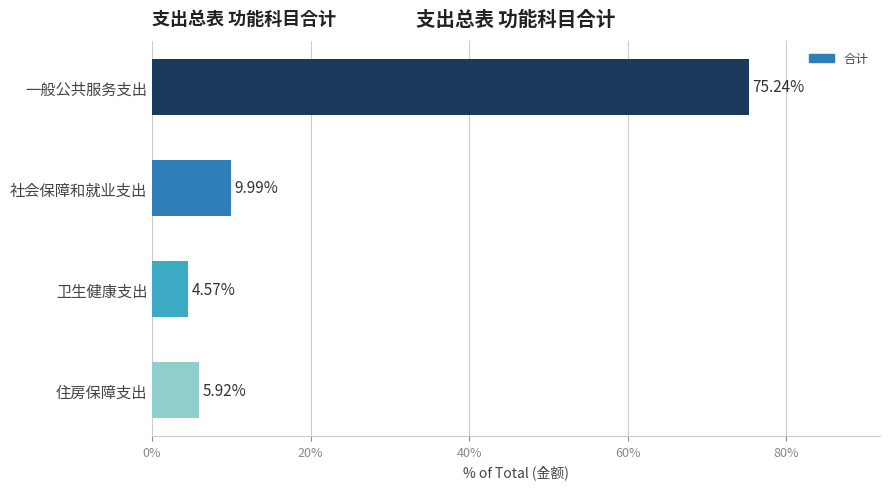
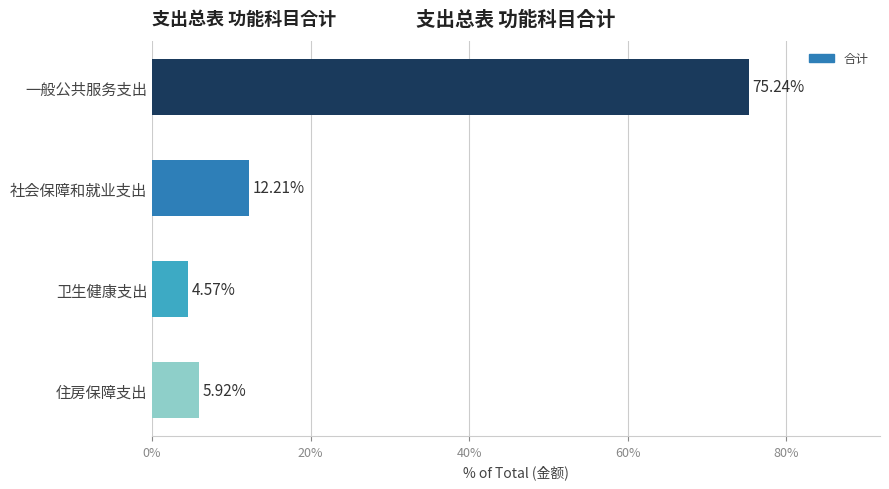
  {
    "一般公共服务支出": "75.24%",
-   "社会保障和就业支出": "9.99%",
+   "社会保障和就业支出": "12.21%",
    "卫生健康支出": "4.57%",
    "住房保障支出": "5.92%"
  }
